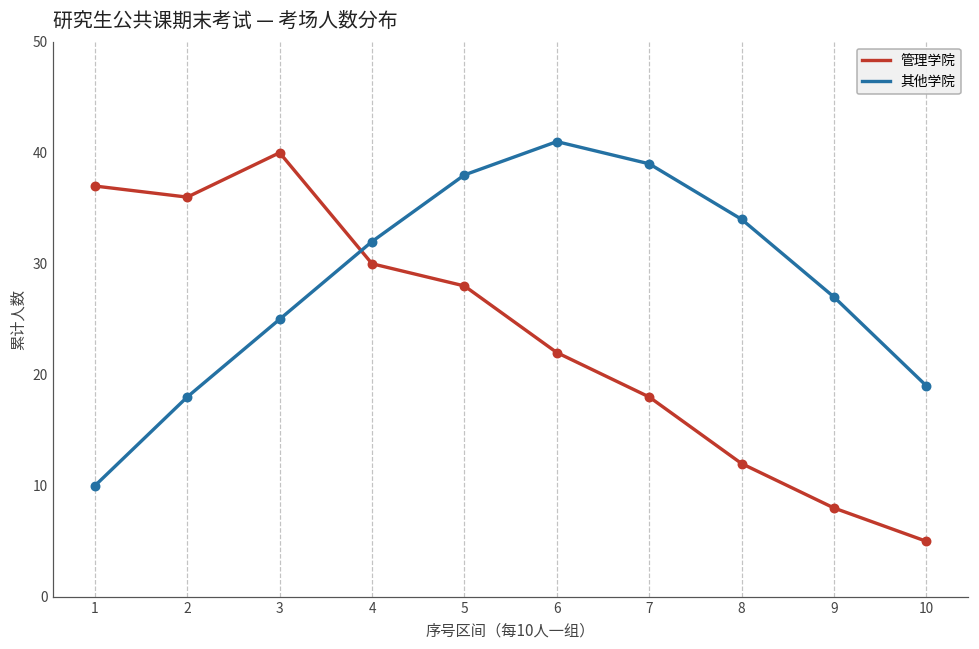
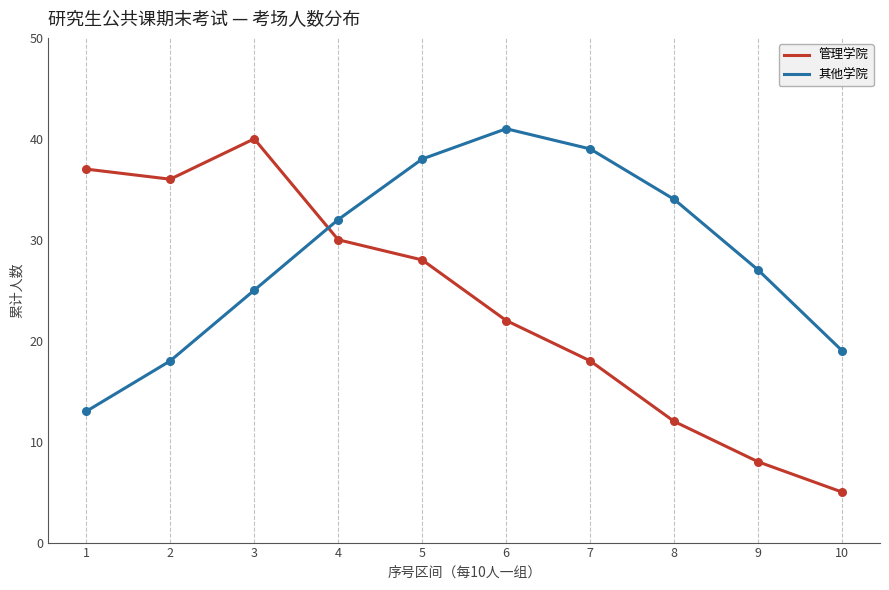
  {
    "管理学院": {
      "1": 37,
      "2": 36,
      "3": 40,
      "4": 30,
      "5": 28,
      "6": 22,
      "7": 18,
      "8": 12,
      "9": 8,
      "10": 5
    },
    "其他学院": {
-     "1": 10,
+     "1": 13,
      "2": 18,
      "3": 25,
      "4": 32,
      "5": 38,
      "6": 41,
      "7": 39,
      "8": 34,
      "9": 27,
      "10": 19
    }
  }
